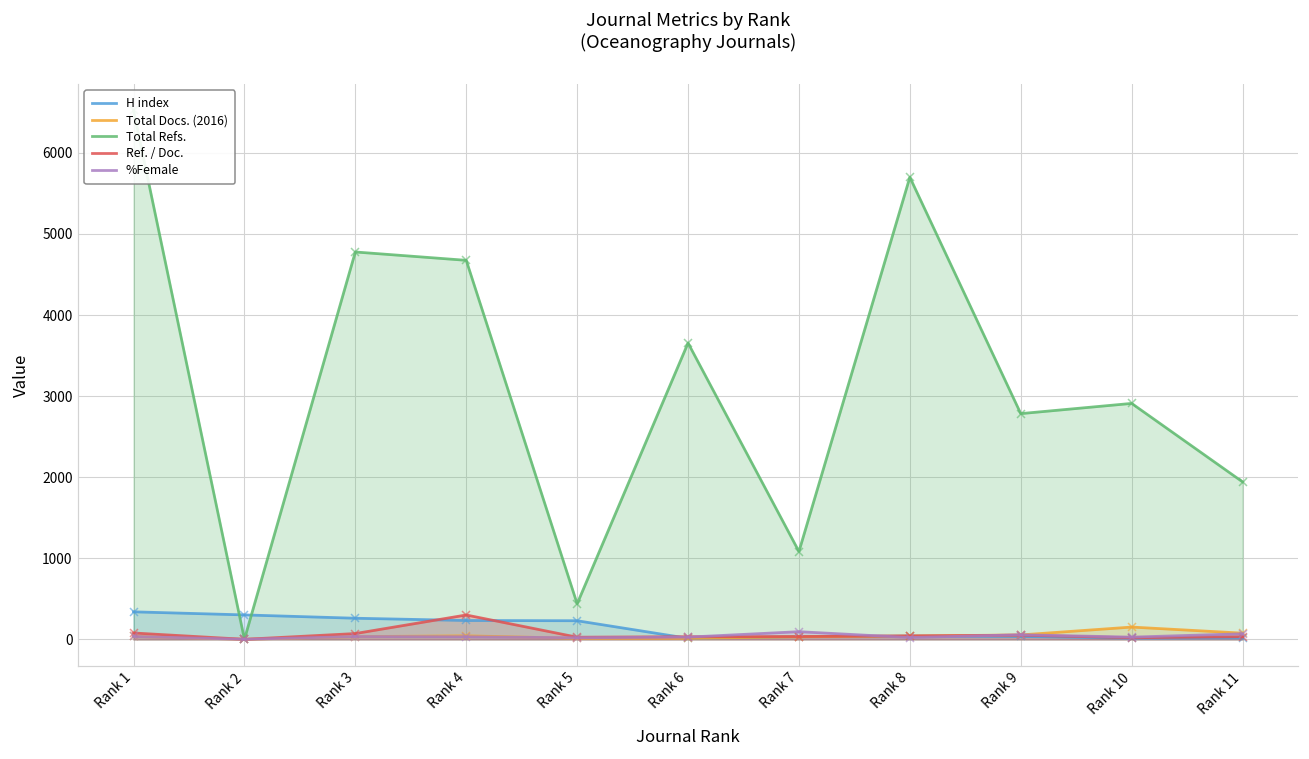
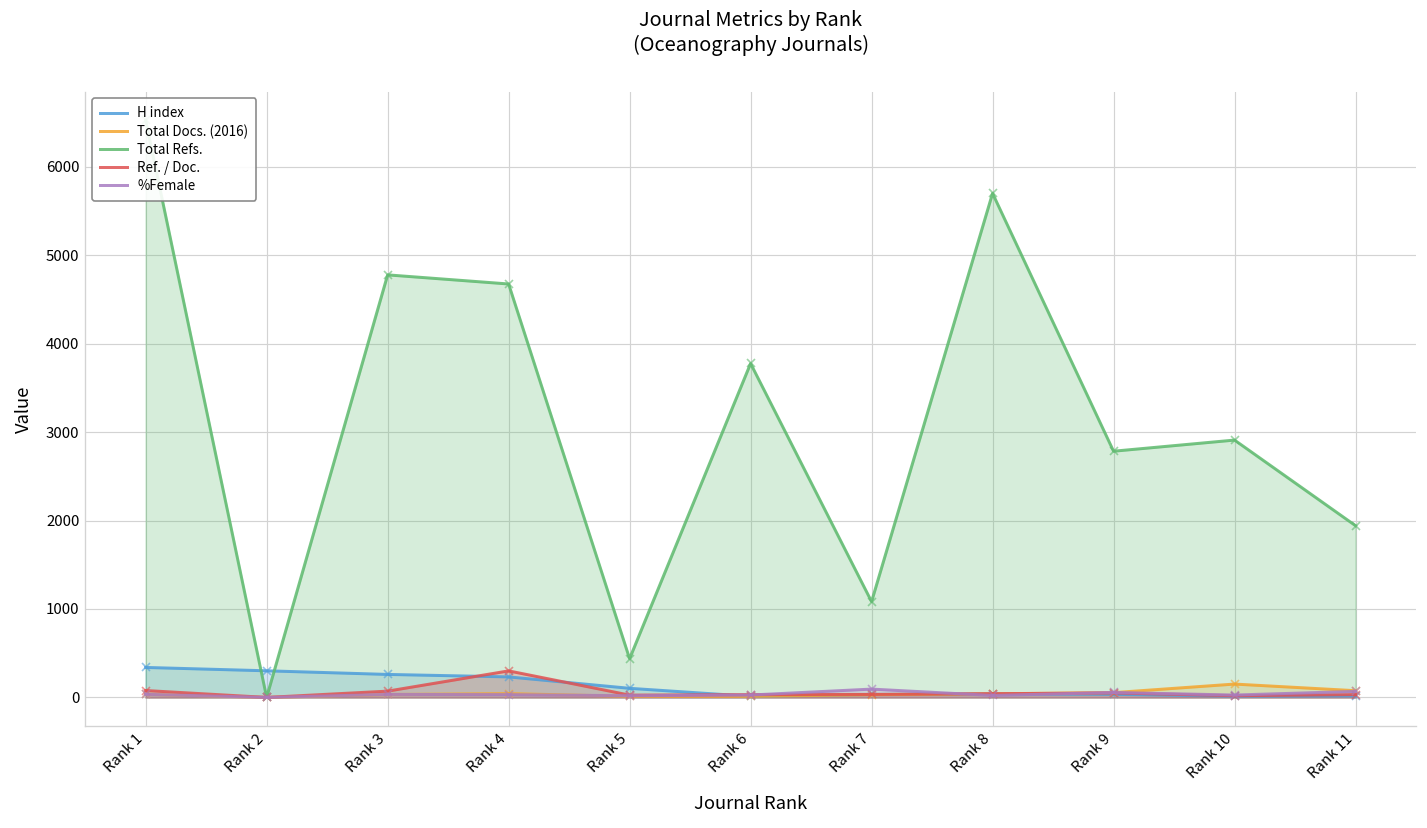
  {
    "H index": {
      "Rank 1": 300,
      "Rank 2": 300,
      "Rank 3": 300,
      "Rank 4": 200,
-     "Rank 5": 200
+     "Rank 5": 100
    },
    "Total Docs. (2016)": {
      "Rank 10": 200
    },
    "Total Refs.": {
      "Rank 3": 4800,
      "Rank 4": 4700,
      "Rank 5": 400,
-     "Rank 6": 3700,
+     "Rank 6": 3800,
      "Rank 7": 1100,
      "Rank 8": 5700,
      "Rank 9": 2800,
      "Rank 10": 2900,
      "Rank 11": 1900
    },
    "Ref. / Doc.": {
      "Rank 1": 100,
      "Rank 3": 100,
      "Rank 4": 300
    },
    "%Female": {
      "Rank 7": 100
    }
  }
